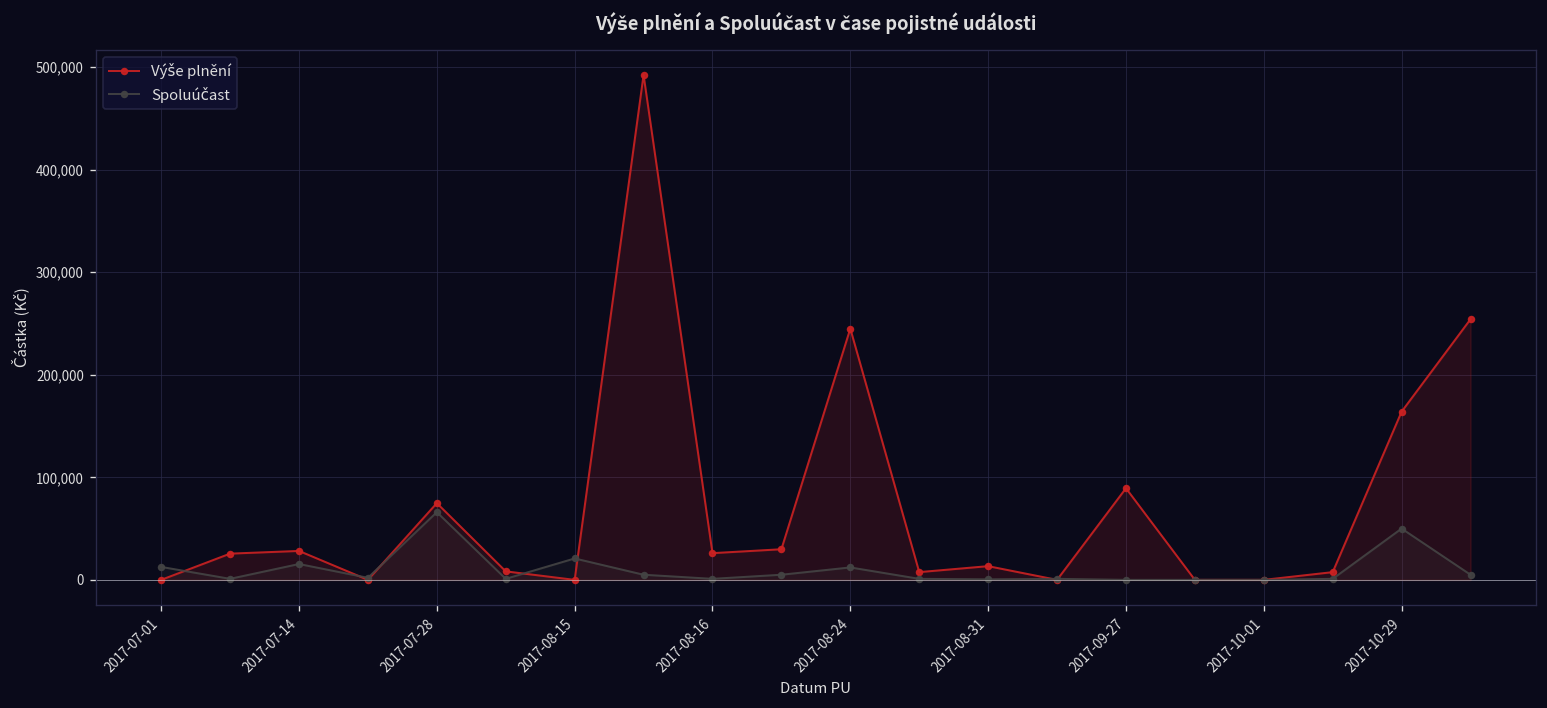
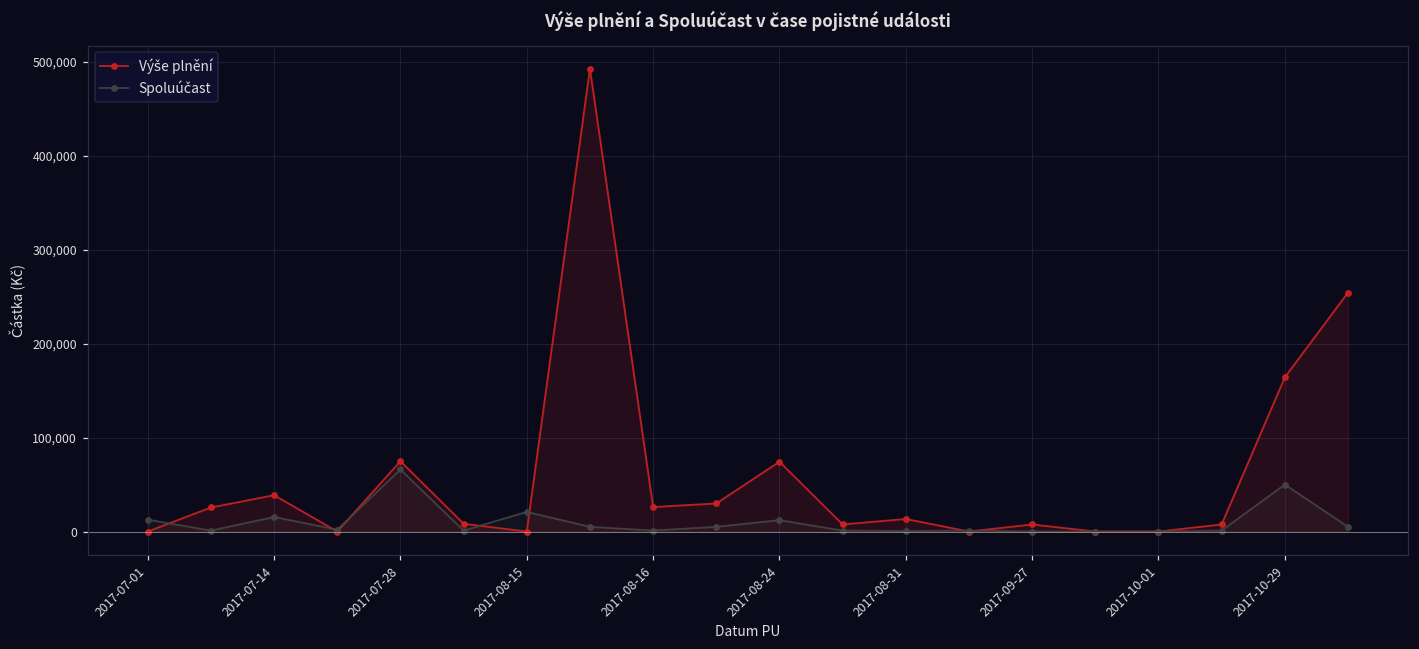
  {
    "Výše plnění": {
      "2017-07-01": "0",
-     "2017-07-14": "30,000",
+     "2017-07-14": "40,000",
      "2017-07-28": "70,000",
      "2017-08-15": "0",
-     "2017-08-24": "250,000",
+     "2017-08-24": "70,000",
      "2017-08-31": "10,000",
-     "2017-09-27": "90,000"
+     "2017-09-27": "10,000"
    },
    "Spoluúčast": {
      "2017-07-01": "10,000",
      "2017-07-14": "20,000",
      "2017-07-28": "70,000",
      "2017-08-15": "20,000",
      "2017-08-24": "10,000",
      "2017-08-31": "0",
      "2017-09-27": "0"
    }
  }
